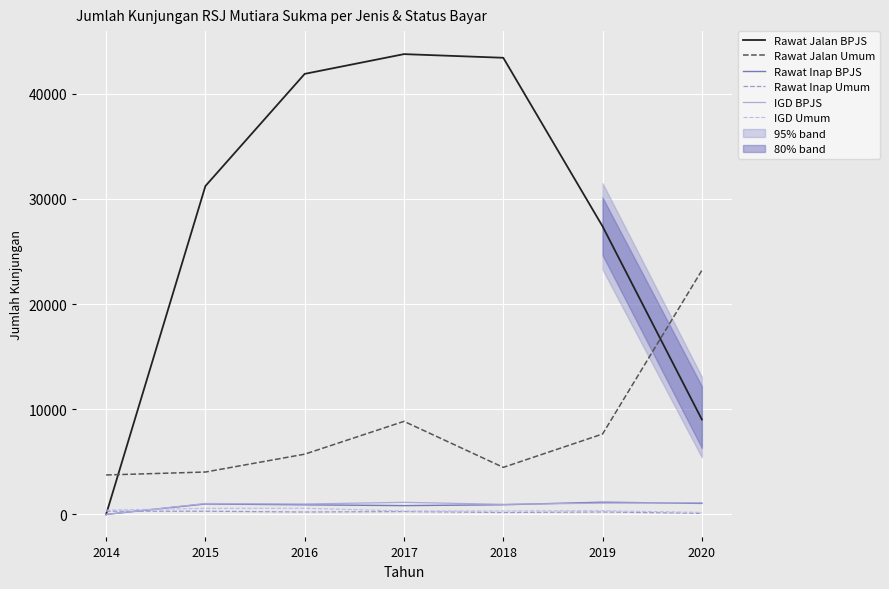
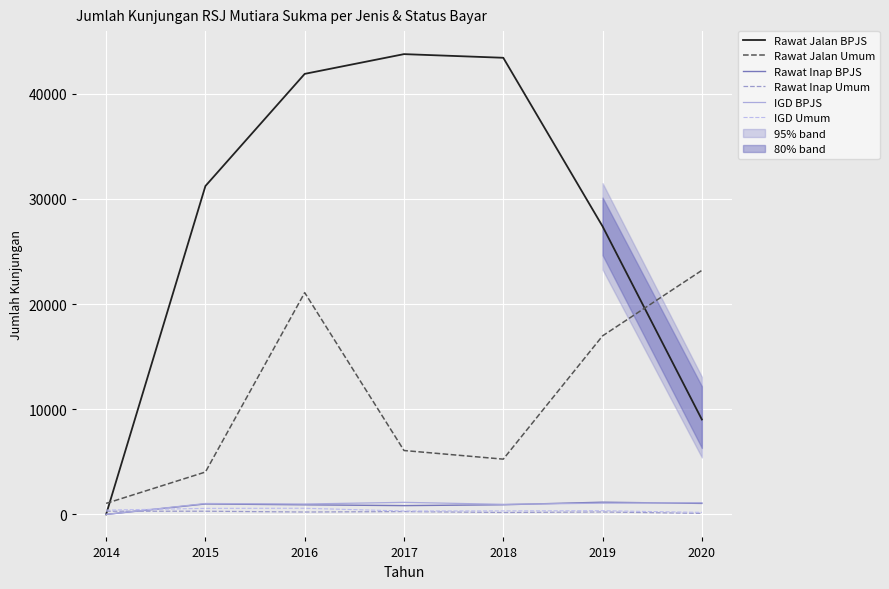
  {
    "Rawat Jalan BPJS": {
      "2015": 31200,
      "2016": 41900,
      "2017": 43800,
      "2018": 43400,
      "2019": 27400,
      "2020": 9000
    },
    "Rawat Jalan Umum": {
-     "2014": 3700,
+     "2014": 1000,
      "2015": 4000,
-     "2016": 5700,
-     "2017": 8800,
-     "2018": 4500,
-     "2019": 7600,
+     "2016": 21100,
+     "2017": 6100,
+     "2018": 5300,
+     "2019": 17000,
      "2020": 23200
    }
  }
